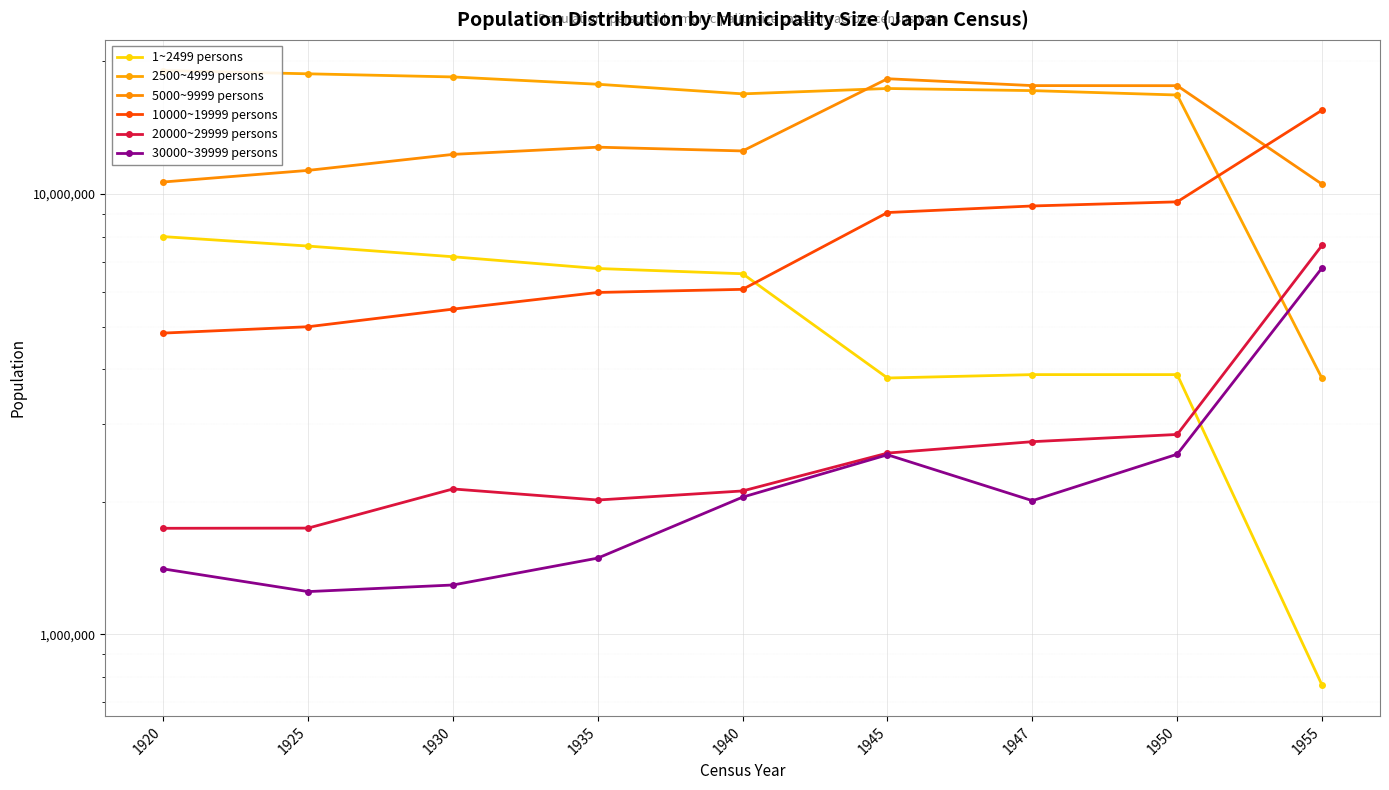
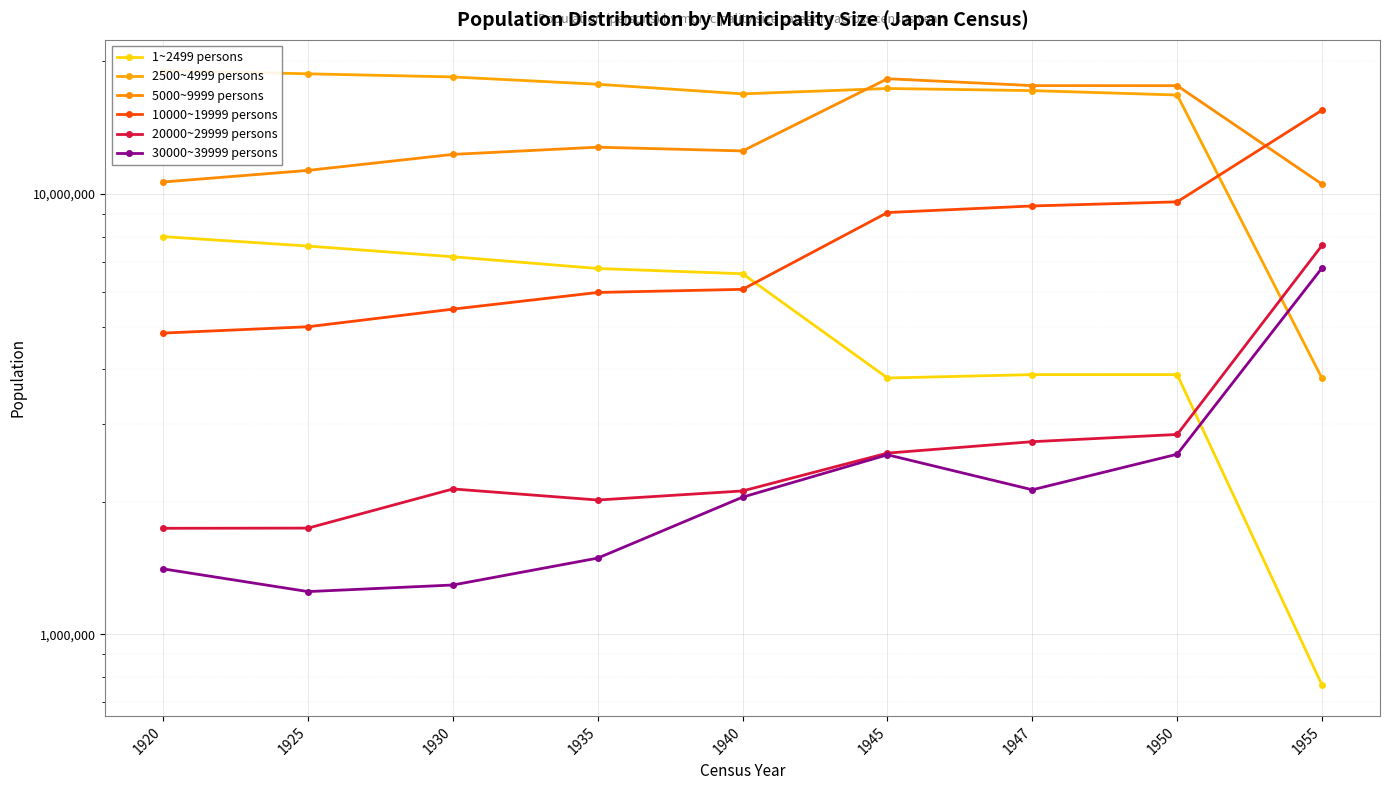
  {
    "10000~19999 persons": {
      "1920": "4,800,000",
      "1925": "5,000,000",
      "1930": "5,500,000",
      "1935": "6,000,000",
      "1940": "6,100,000",
      "1945": "9,100,000",
      "1947": "9,400,000",
      "1950": "9,600,000",
      "1955": "15,500,000"
    },
    "20000~29999 persons": {
      "1920": "1,740,000",
      "1925": "1,740,000",
      "1930": "2,100,000",
      "1935": "2,000,000",
      "1940": "2,100,000",
      "1947": "2,700,000",
      "1950": "2,800,000",
      "1955": "7,600,000"
    },
    "30000~39999 persons": {
      "1920": "1,410,000",
      "1925": "1,250,000",
      "1930": "1,290,000",
      "1935": "1,490,000",
      "1940": "2,000,000",
-     "1947": "2,000,000",
+     "1947": "2,100,000",
      "1950": "2,600,000",
      "1955": "6,800,000"
    }
  }
